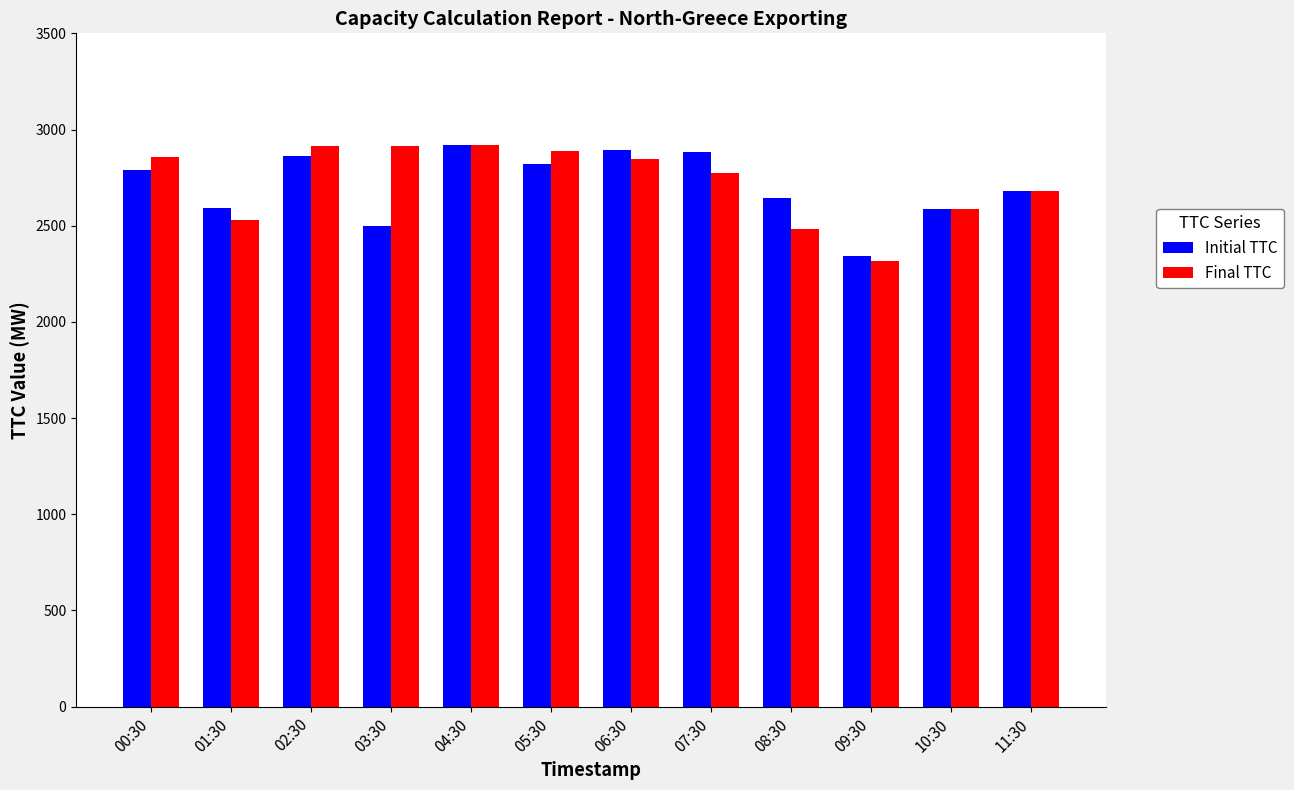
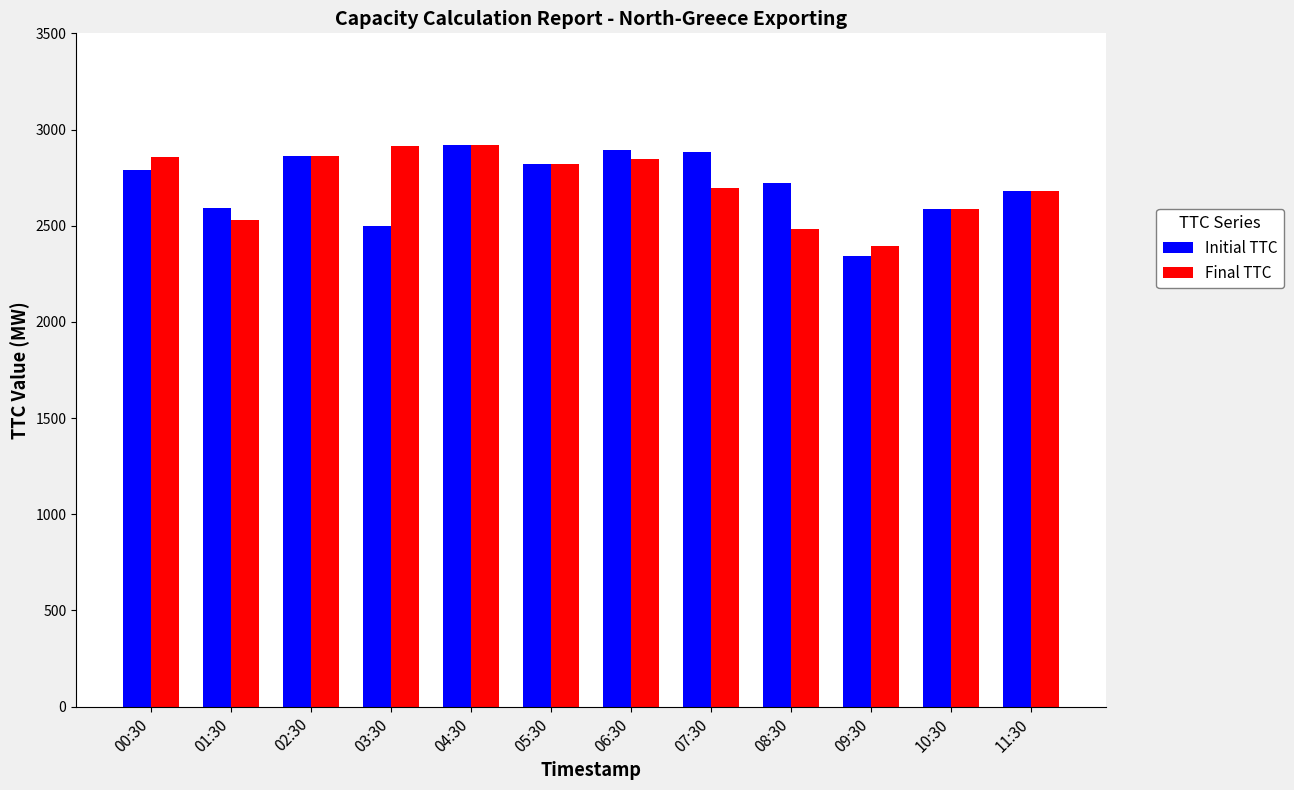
  {
    "Initial TTC": {
      "00:30": 2790,
      "01:30": 2590,
      "02:30": 2860,
      "03:30": 2500,
      "04:30": 2920,
      "05:30": 2820,
      "06:30": 2900,
      "07:30": 2890,
-     "08:30": 2650,
+     "08:30": 2720,
      "09:30": 2350,
      "10:30": 2590,
      "11:30": 2680
    },
    "Final TTC": {
      "00:30": 2860,
      "01:30": 2530,
-     "02:30": 2910,
+     "02:30": 2860,
      "03:30": 2910,
      "04:30": 2920,
-     "05:30": 2890,
+     "05:30": 2820,
      "06:30": 2850,
-     "07:30": 2780,
+     "07:30": 2700,
      "08:30": 2480,
-     "09:30": 2320,
+     "09:30": 2400,
      "10:30": 2590,
      "11:30": 2680
    }
  }
